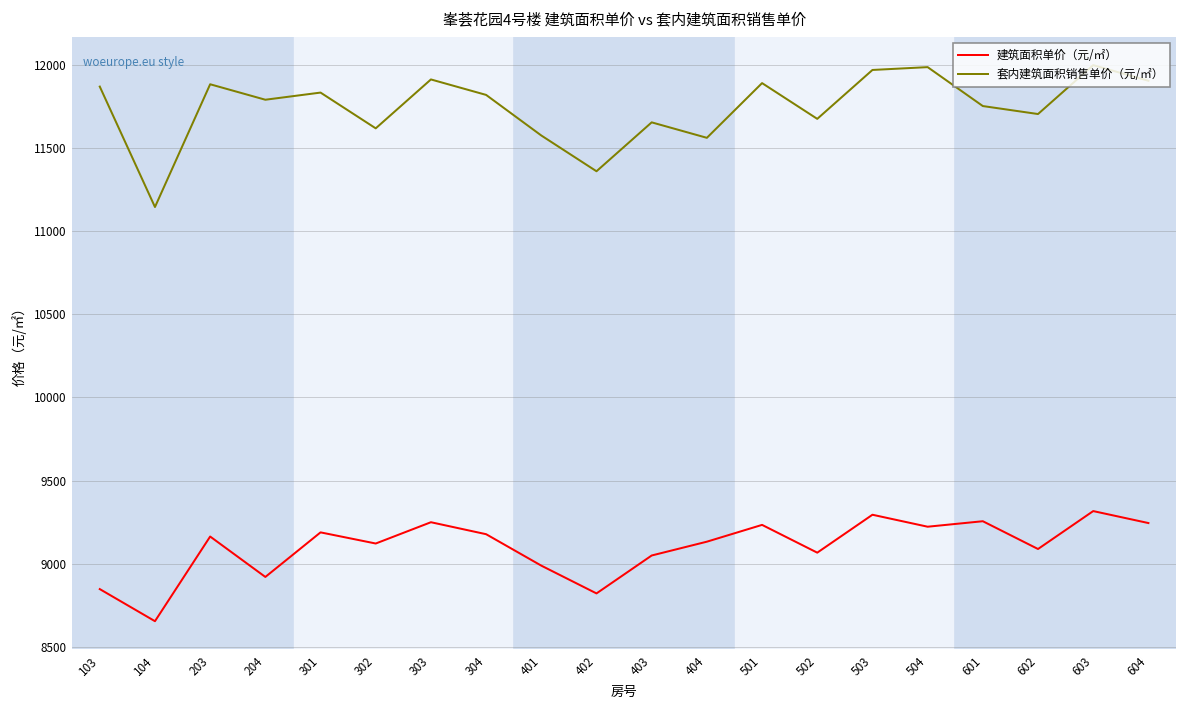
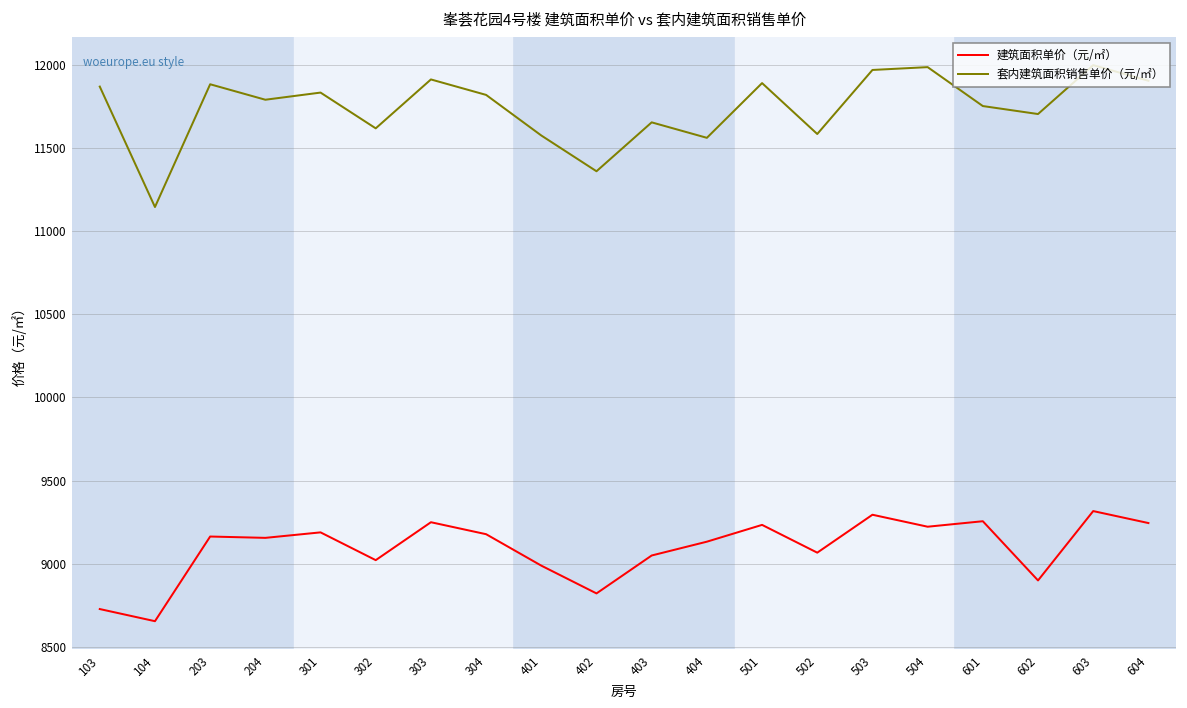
  {
    "建筑面积单价（元/㎡）": {
-     "103": 8850,
+     "103": 8730,
      "104": 8660,
      "203": 9160,
-     "204": 8920,
+     "204": 9160,
      "301": 9190,
-     "302": 9120,
+     "302": 9020,
      "303": 9250,
      "304": 9180,
      "401": 8990,
      "402": 8820,
      "403": 9050,
      "404": 9130,
      "501": 9230,
      "502": 9070,
      "503": 9300,
      "504": 9220,
      "601": 9260,
-     "602": 9090,
+     "602": 8900,
      "603": 9320,
      "604": 9250
    },
    "套内建筑面积销售单价（元/㎡）": {
      "103": 11870,
      "104": 11150,
      "203": 11880,
      "204": 11790,
      "301": 11830,
      "302": 11620,
      "303": 11910,
      "304": 11820,
      "401": 11580,
      "402": 11360,
      "403": 11650,
      "404": 11560,
      "501": 11890,
-     "502": 11680,
+     "502": 11580,
      "503": 11970,
      "504": 11990,
      "601": 11750,
      "602": 11700
    }
  }
